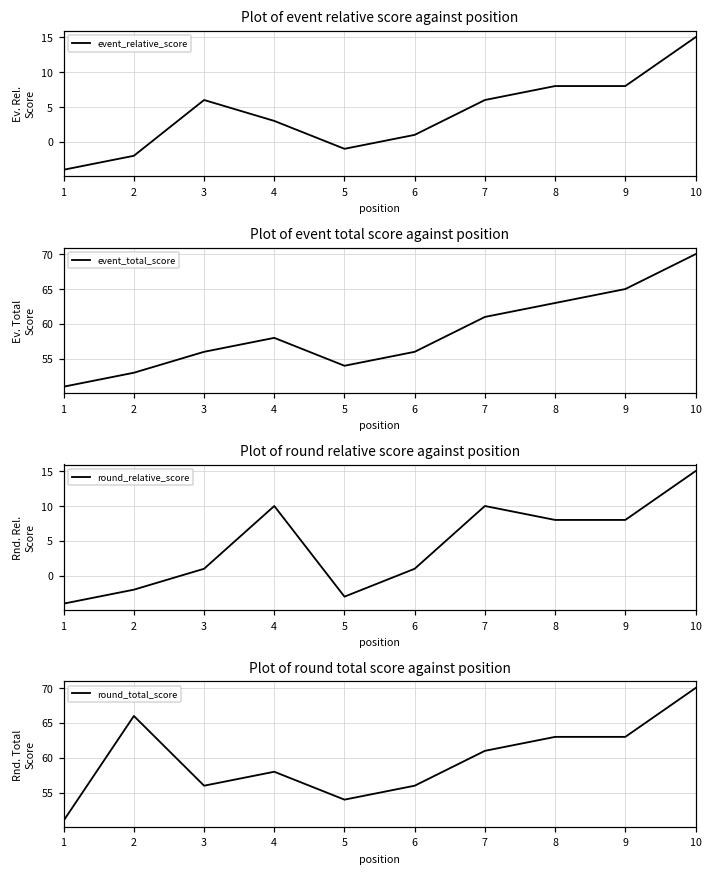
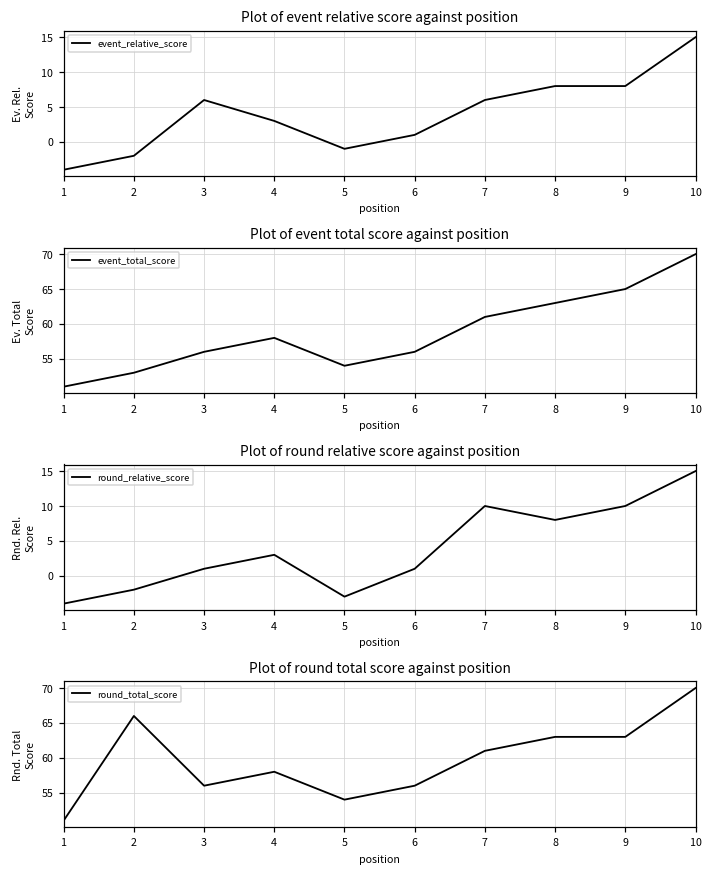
  {
    "Plot of event relative score against position": {
      "1": -4,
      "2": -2,
      "3": 6,
      "4": 3,
      "5": -1,
      "6": 1,
      "7": 6,
      "8": 8,
      "9": 8,
      "10": 15
    },
    "Plot of event total score against position": {
      "1": 51,
      "2": 53,
      "3": 56,
      "4": 58,
      "5": 54,
      "6": 56,
      "7": 61,
      "8": 63,
      "9": 65,
      "10": 70
    },
    "Plot of round relative score against position": {
      "1": -4,
      "2": -2,
      "3": 1,
-     "4": 10,
+     "4": 3,
      "5": -3,
      "6": 1,
      "7": 10,
      "8": 8,
-     "9": 8,
+     "9": 10,
      "10": 15
    },
    "Plot of round total score against position": {
      "1": 51,
      "2": 66,
      "3": 56,
      "4": 58,
      "5": 54,
      "6": 56,
      "7": 61,
      "8": 63,
      "9": 63,
      "10": 70
    }
  }
